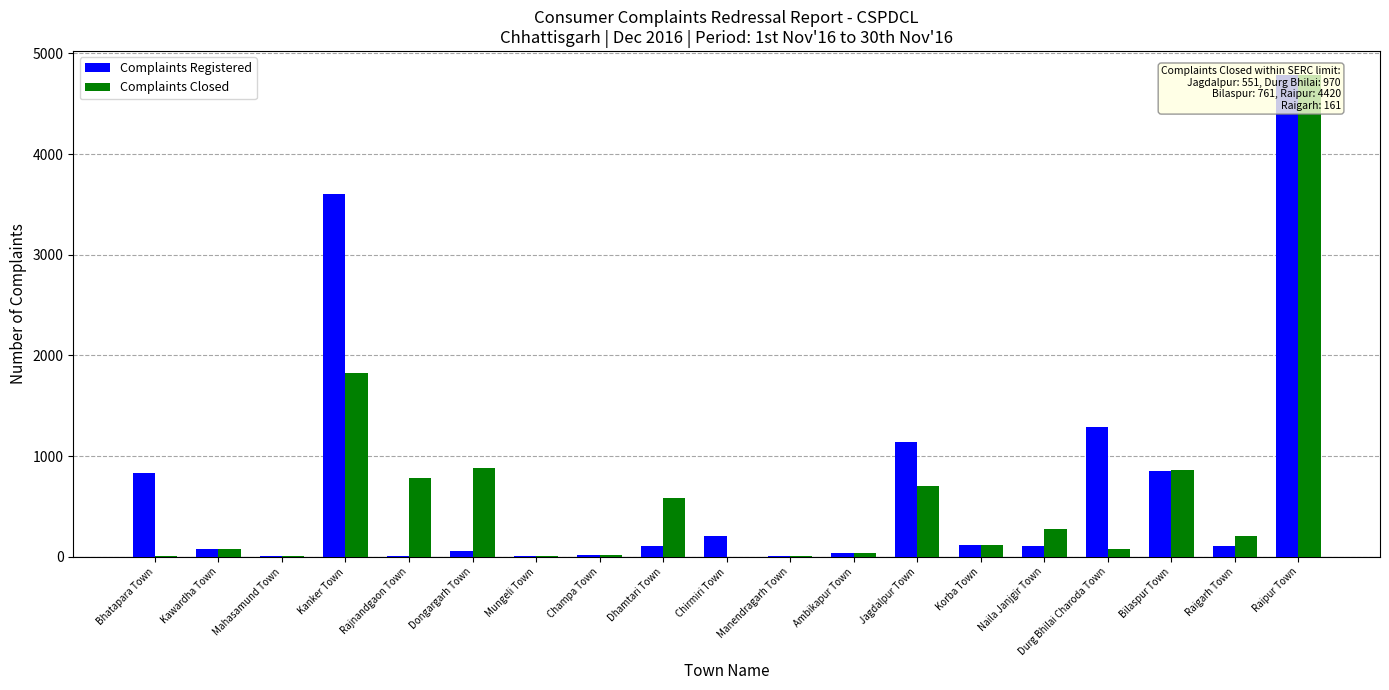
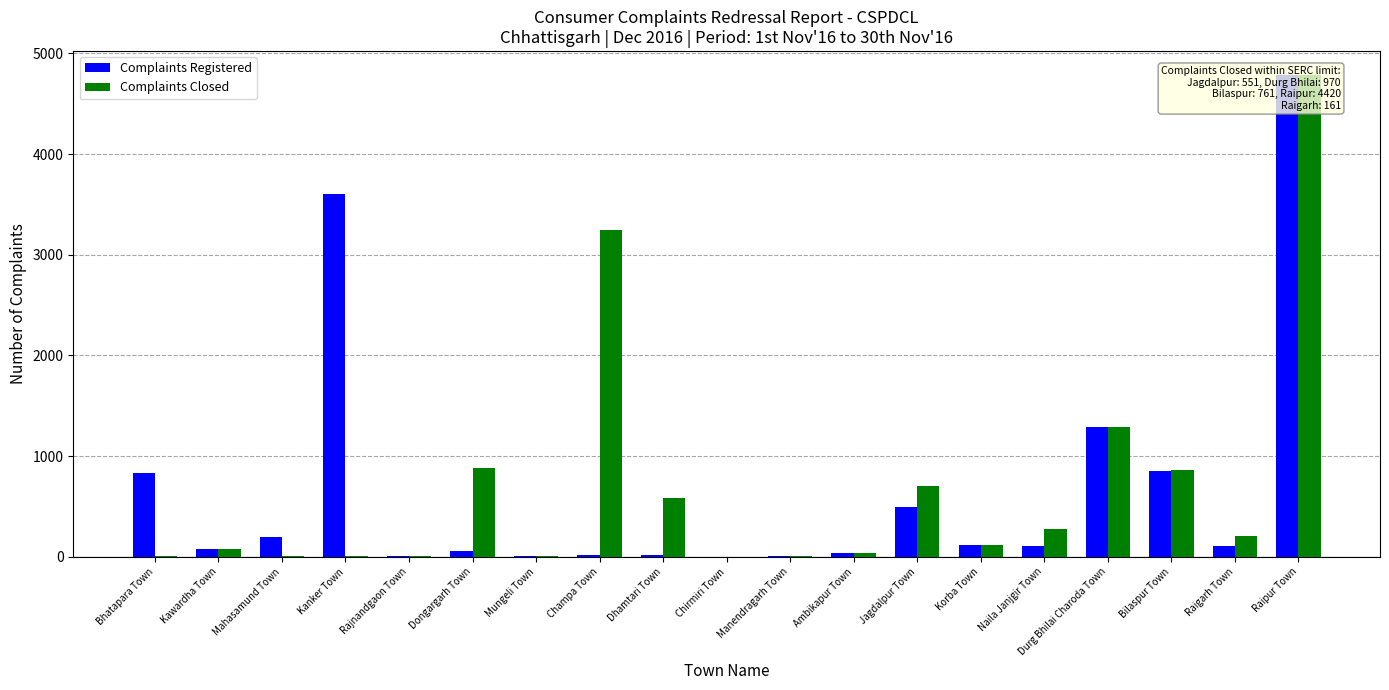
  {
    "Complaints Registered": {
      "Bhatapara Town": 830,
      "Kawardha Town": 80,
-     "Mahasamund Town": 10,
+     "Mahasamund Town": 200,
      "Kanker Town": 3600,
      "Dongargarh Town": 60,
-     "Dhamtari Town": 110,
-     "Chirmiri Town": 210,
+     "Dhamtari Town": 20,
+     "Chirmiri Town": 0,
      "Ambikapur Town": 40,
-     "Jagdalpur Town": 1140,
+     "Jagdalpur Town": 490,
      "Korba Town": 120,
      "Naila Janjgir Town": 110,
      "Durg Bhilai Charoda Town": 1290,
      "Bilaspur Town": 860,
      "Raigarh Town": 110
    },
    "Complaints Closed": {
      "Kawardha Town": 80,
-     "Kanker Town": 1830,
-     "Rajnandgaon Town": 780,
+     "Kanker Town": 0,
+     "Rajnandgaon Town": 0,
      "Dongargarh Town": 880,
-     "Champa Town": 20,
+     "Champa Town": 3250,
      "Dhamtari Town": 590,
      "Ambikapur Town": 40,
      "Jagdalpur Town": 710,
      "Korba Town": 120,
      "Naila Janjgir Town": 280,
-     "Durg Bhilai Charoda Town": 80,
+     "Durg Bhilai Charoda Town": 1290,
      "Bilaspur Town": 860,
      "Raigarh Town": 210
    }
  }
